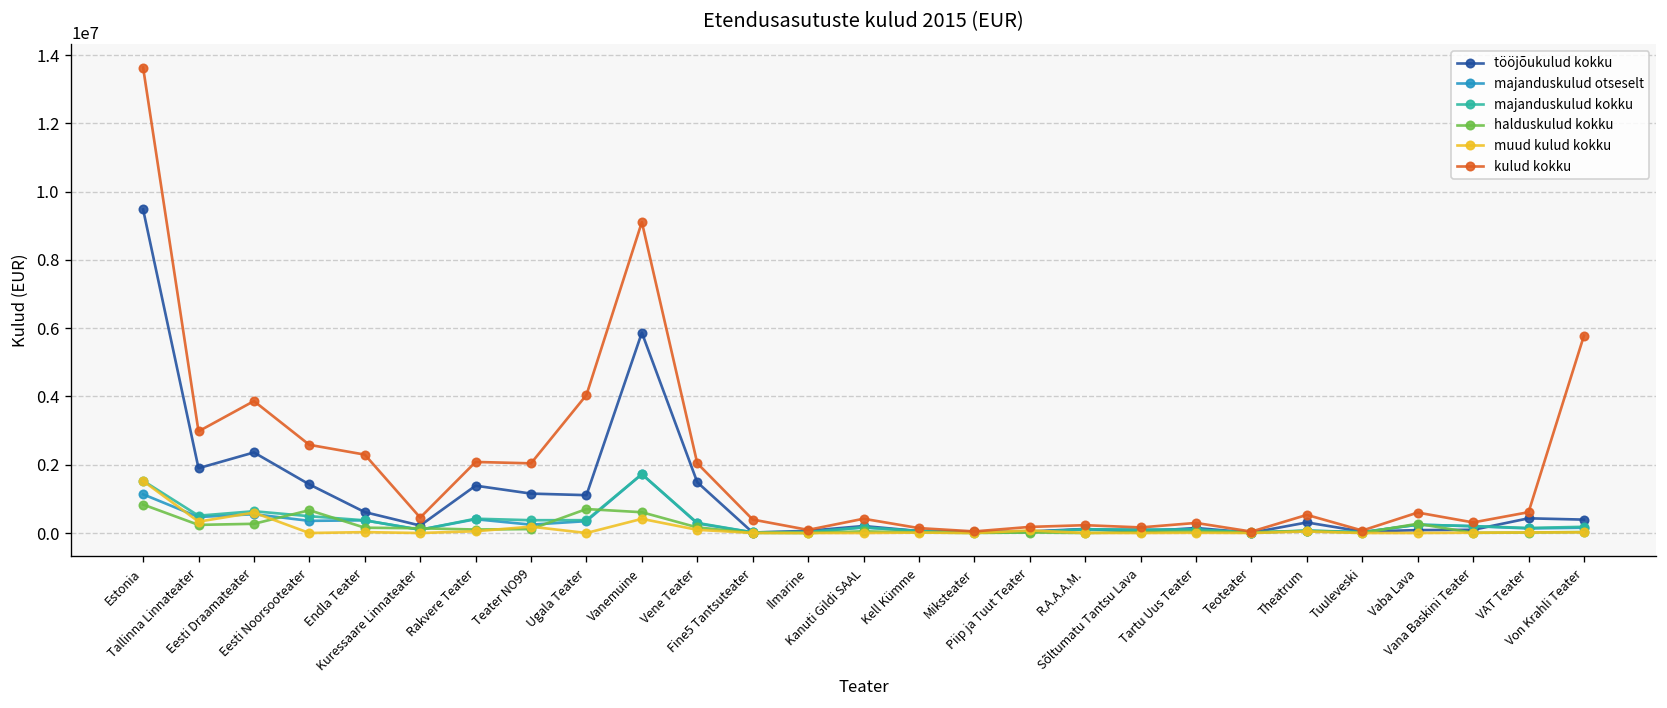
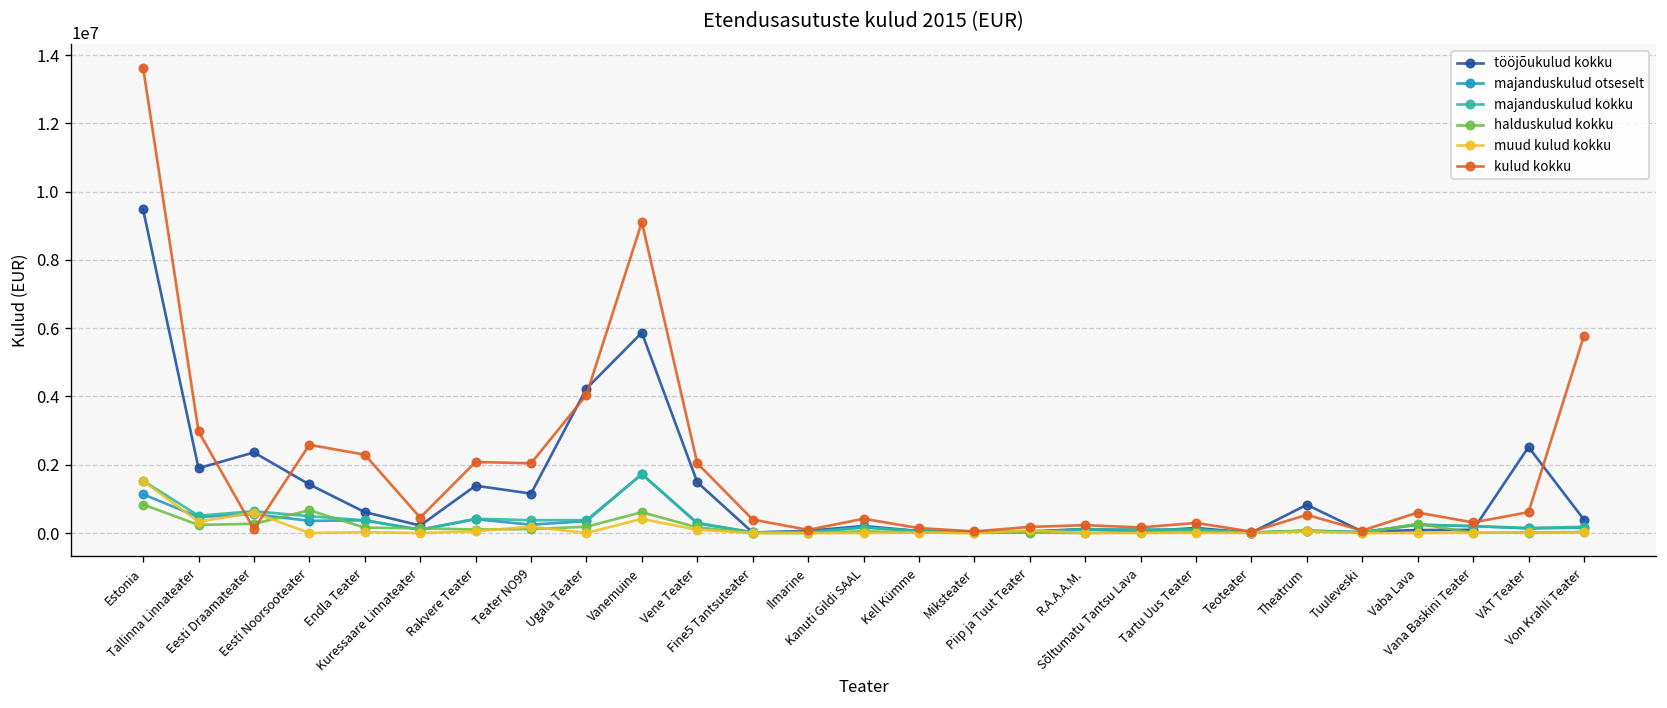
  {
    "tööjõukulud kokku": {
      "Estonia": 9500000,
      "Tallinna Linnateater": 1900000,
      "Eesti Draamateater": 2400000,
      "Eesti Noorsooteater": 1400000,
      "Endla Teater": 600000,
      "Rakvere Teater": 1400000,
      "Teater NO99": 1200000,
-     "Ugala Teater": 1100000,
+     "Ugala Teater": 4200000,
      "Vanemuine": 5900000,
      "Vene Teater": 1500000,
-     "Theatrum": 300000,
-     "VAT Teater": 400000,
+     "Theatrum": 800000,
+     "VAT Teater": 2500000,
      "Von Krahli Teater": 400000
    },
    "halduskulud kokku": {
      "Estonia": 800000,
      "Tallinna Linnateater": 200000,
      "Eesti Draamateater": 300000,
      "Eesti Noorsooteater": 700000,
      "Endla Teater": 200000,
-     "Ugala Teater": 700000,
+     "Ugala Teater": 200000,
      "Vanemuine": 600000
    },
    "muud kulud kokku": {
      "Tallinna Linnateater": 300000,
      "Eesti Noorsooteater": 0,
      "Endla Teater": 0,
      "Kuressaare Linnateater": 0,
      "Ugala Teater": 0,
      "Vanemuine": 400000
    },
    "kulud kokku": {
      "Estonia": 13600000,
      "Tallinna Linnateater": 3000000,
-     "Eesti Draamateater": 3900000,
+     "Eesti Draamateater": 100000,
      "Eesti Noorsooteater": 2600000,
      "Endla Teater": 2300000,
      "Kuressaare Linnateater": 500000,
      "Rakvere Teater": 2100000,
      "Teater NO99": 2000000,
      "Ugala Teater": 4000000,
      "Vanemuine": 9100000,
      "Vene Teater": 2000000,
      "Fine5 Tantsuteater": 400000,
      "Kanuti Gildi SAAL": 400000,
      "Piip ja Tuut Teater": 200000,
      "R.A.A.A.M.": 200000,
      "Tartu Uus Teater": 300000,
      "Theatrum": 500000,
      "Vaba Lava": 600000,
      "Vana Baskini Teater": 300000,
      "VAT Teater": 600000,
      "Von Krahli Teater": 5800000
    }
  }
